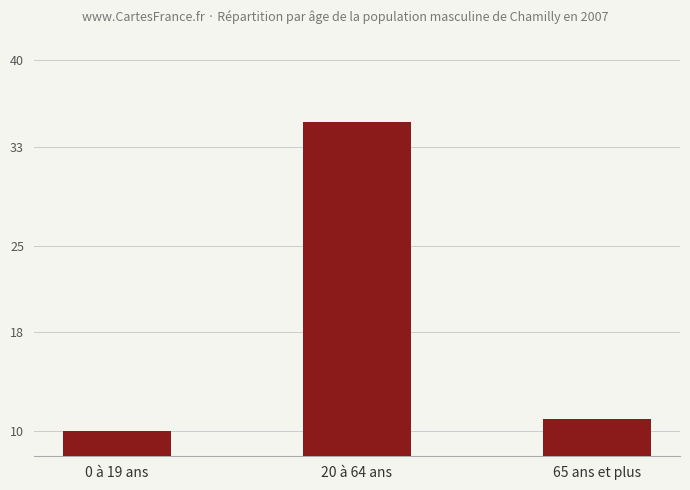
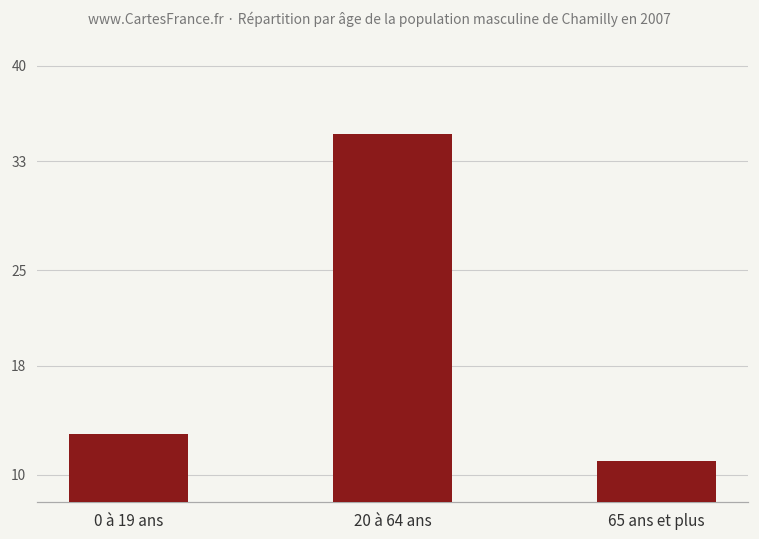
  {
-   "0 à 19 ans": 10,
+   "0 à 19 ans": 13,
    "20 à 64 ans": 35,
    "65 ans et plus": 11
  }
